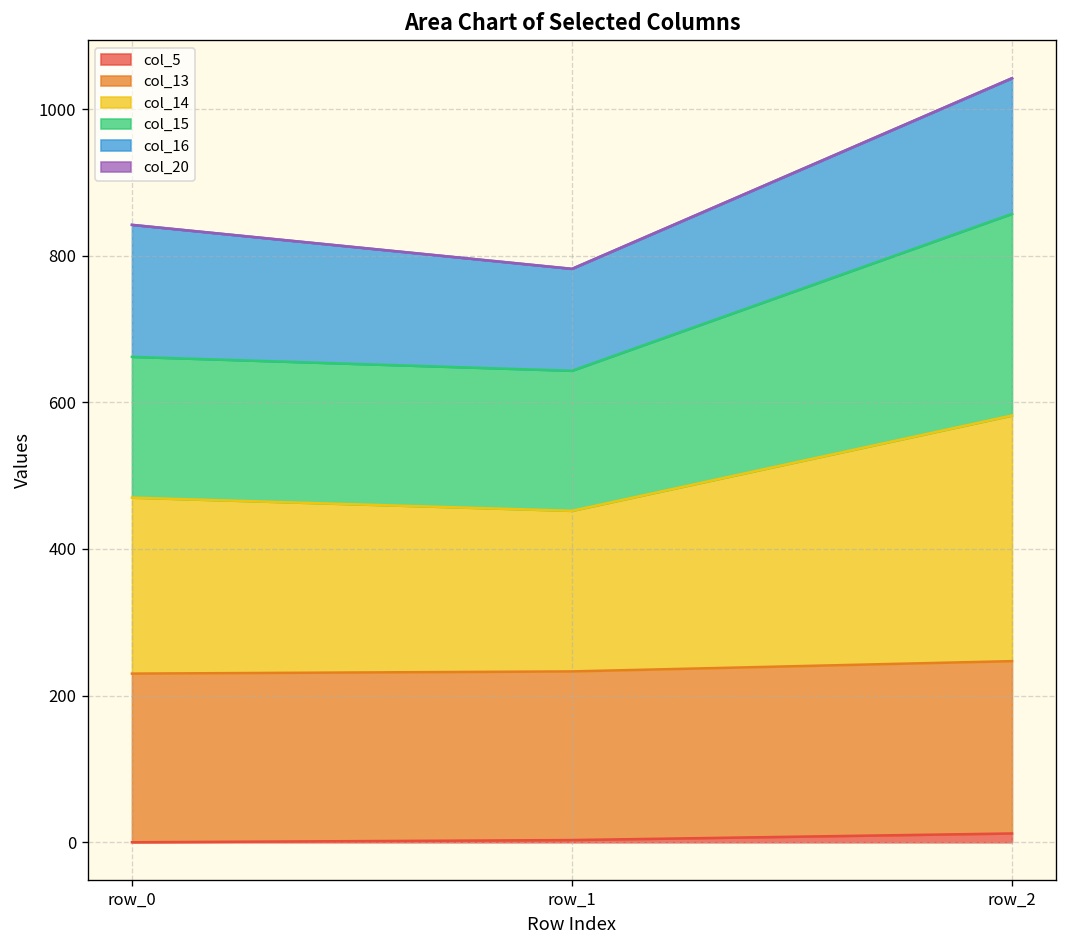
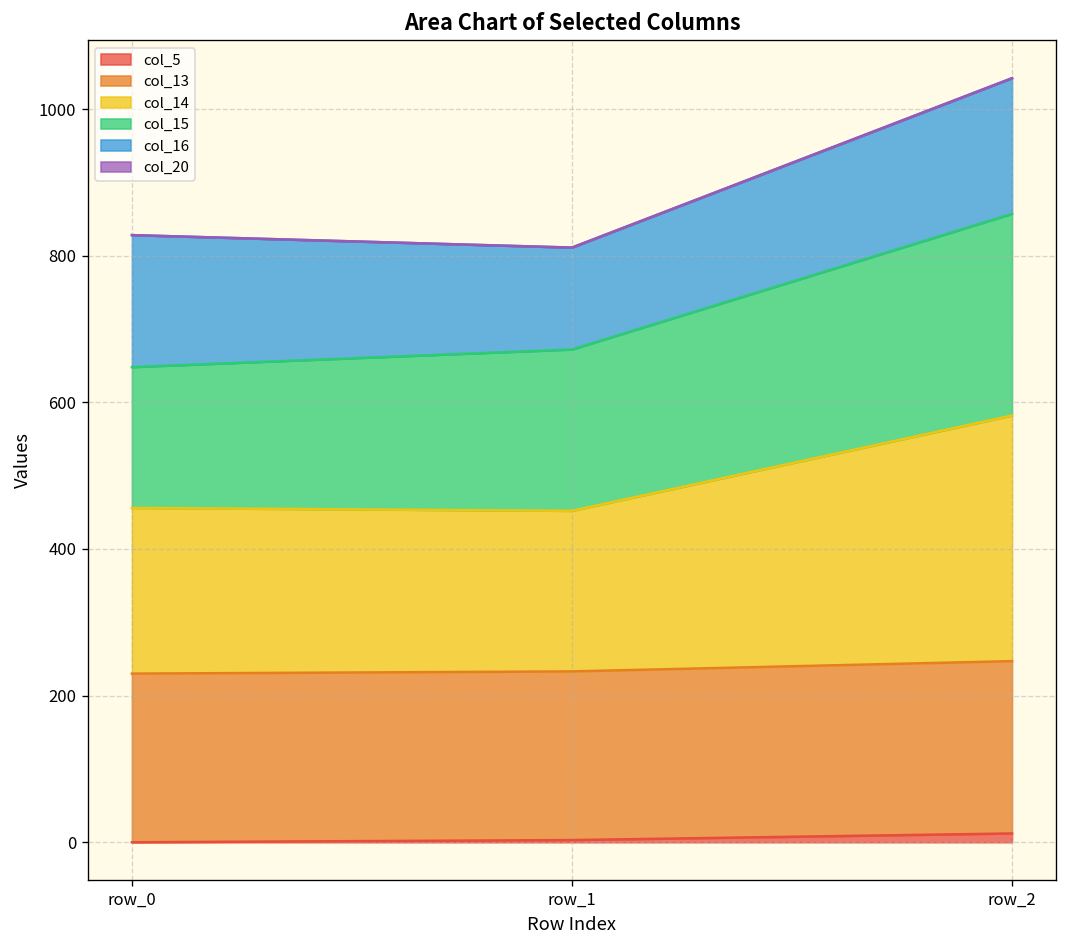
  {
    "col_14": {
-     "row_0": 240,
+     "row_0": 230,
      "row_1": 220,
      "row_2": 340
    },
    "col_15": {
      "row_0": 190,
-     "row_1": 190,
+     "row_1": 220,
      "row_2": 280
    }
  }
